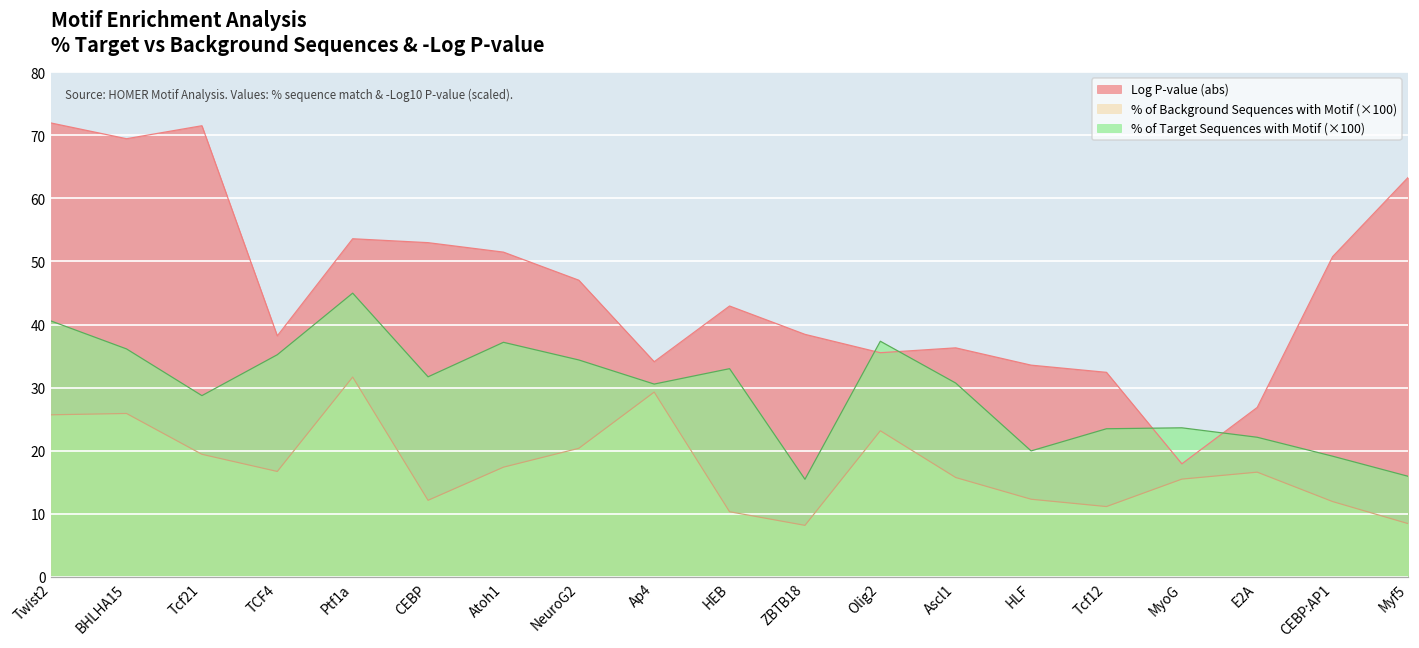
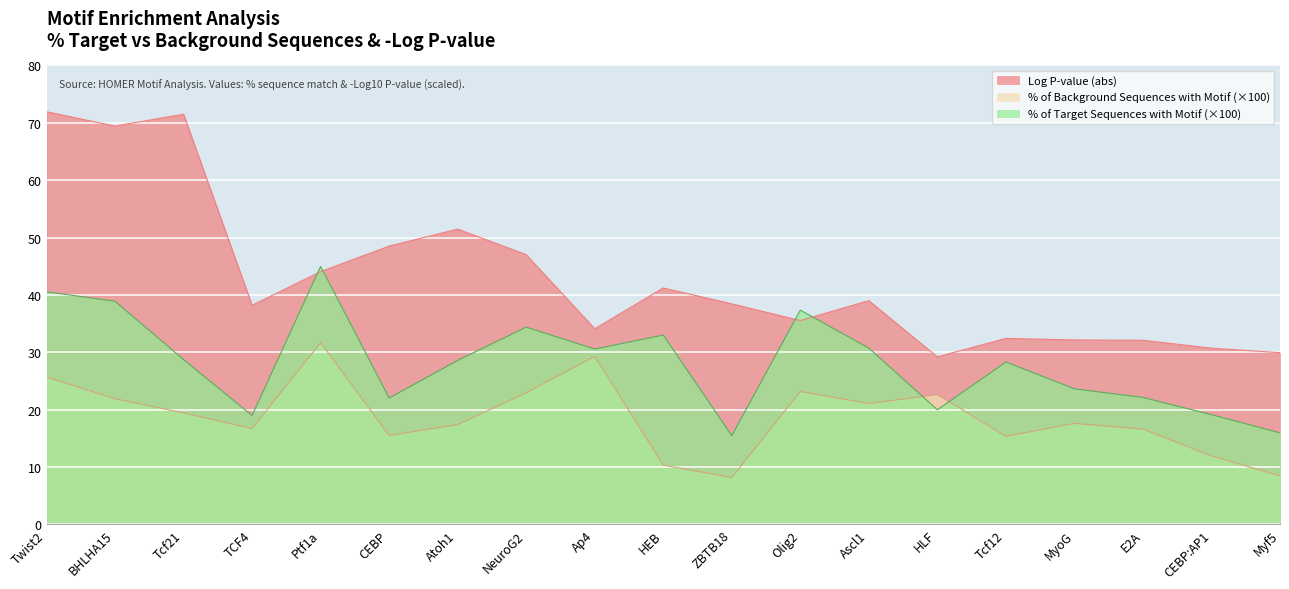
  {
    "Log P-value (abs)": {
      "Twist2": 72,
      "BHLHA15": 69,
      "Tcf21": 72,
      "TCF4": 38,
-     "Ptf1a": 54,
-     "CEBP": 53,
+     "Ptf1a": 44,
+     "CEBP": 49,
      "Atoh1": 51,
      "NeuroG2": 47,
      "Ap4": 34,
-     "HEB": 43,
+     "HEB": 41,
      "ZBTB18": 38,
      "Olig2": 36,
-     "Ascl1": 36,
-     "HLF": 34,
+     "Ascl1": 39,
+     "HLF": 29,
      "Tcf12": 32,
-     "MyoG": 18,
-     "E2A": 27,
-     "CEBP:AP1": 51,
-     "Myf5": 63
+     "MyoG": 32,
+     "E2A": 32,
+     "CEBP:AP1": 31,
+     "Myf5": 30
    },
    "% of Background Sequences with Motif (×100)": {
      "Twist2": 26,
-     "BHLHA15": 26,
+     "BHLHA15": 22,
      "Tcf21": 19,
      "TCF4": 17,
      "Ptf1a": 32,
-     "CEBP": 12,
+     "CEBP": 16,
      "Atoh1": 17,
-     "NeuroG2": 20,
+     "NeuroG2": 23,
      "Ap4": 29,
      "HEB": 10,
      "ZBTB18": 8,
      "Olig2": 23,
-     "Ascl1": 16,
-     "HLF": 12,
-     "Tcf12": 11,
-     "MyoG": 16,
+     "Ascl1": 21,
+     "HLF": 23,
+     "Tcf12": 15,
+     "MyoG": 18,
      "E2A": 17,
      "CEBP:AP1": 12,
      "Myf5": 8
    },
    "% of Target Sequences with Motif (×100)": {
      "Twist2": 41,
-     "BHLHA15": 36,
+     "BHLHA15": 39,
      "Tcf21": 29,
-     "TCF4": 35,
+     "TCF4": 19,
      "Ptf1a": 45,
-     "CEBP": 32,
-     "Atoh1": 37,
+     "CEBP": 22,
+     "Atoh1": 29,
      "NeuroG2": 34,
      "Ap4": 31,
      "HEB": 33,
      "ZBTB18": 15,
      "Olig2": 37,
      "Ascl1": 31,
      "HLF": 20,
-     "Tcf12": 23,
+     "Tcf12": 28,
      "MyoG": 24,
      "E2A": 22,
      "CEBP:AP1": 19,
      "Myf5": 16
    }
  }
